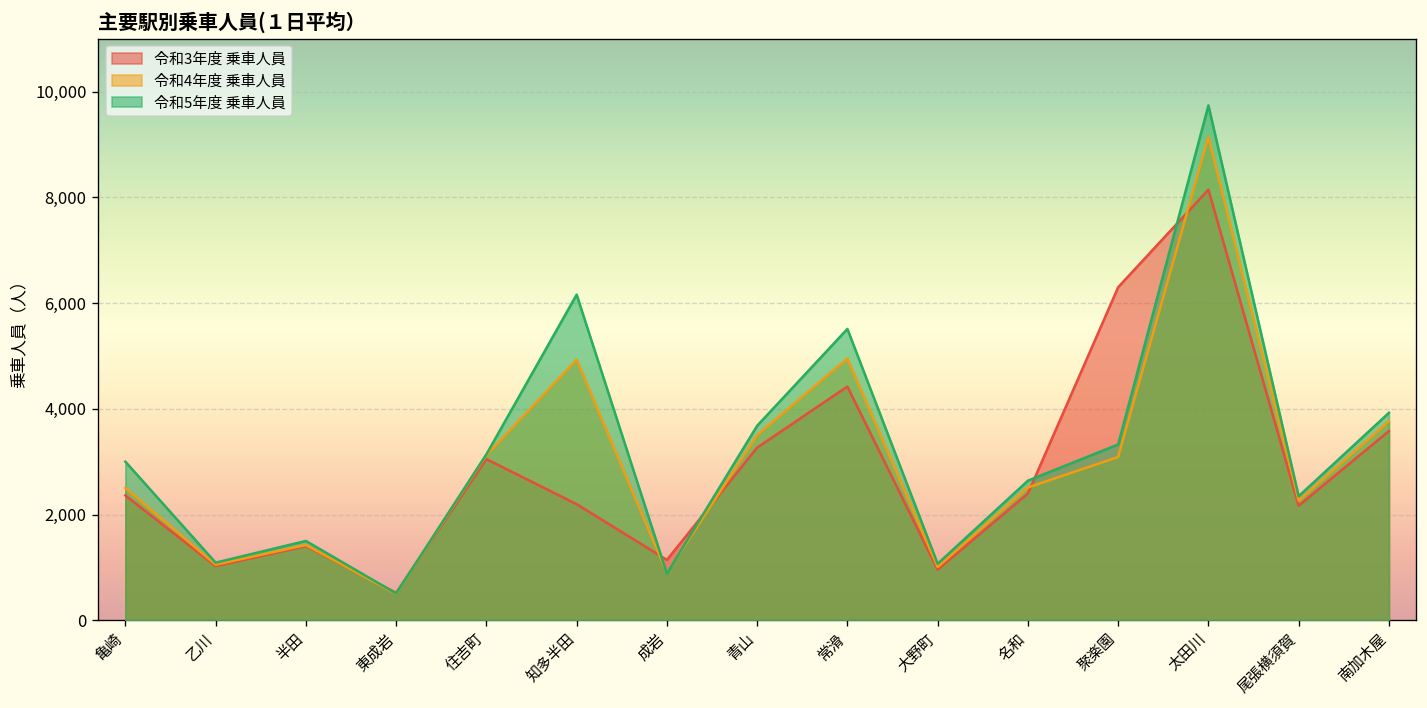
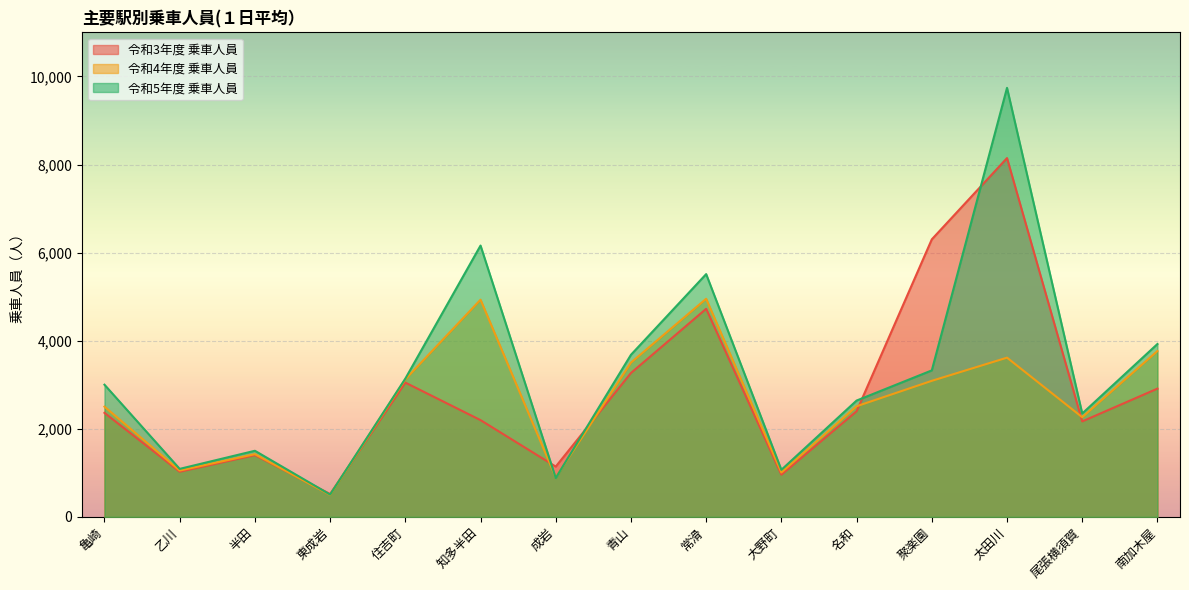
  {
    "令和3年度 乗車人員": {
      "亀崎": "2,400",
      "住吉町": "3,000",
      "知多半田": "2,200",
      "成岩": "1,100",
      "青山": "3,300",
-     "常滑": "4,400",
+     "常滑": "4,700",
      "名和": "2,400",
      "聚楽園": "6,300",
      "太田川": "8,100",
      "尾張横須賀": "2,200",
-     "南加木屋": "3,600"
+     "南加木屋": "2,900"
    },
    "令和4年度 乗車人員": {
      "亀崎": "2,500",
      "知多半田": "4,900",
      "青山": "3,500",
      "常滑": "5,000",
      "名和": "2,500",
      "聚楽園": "3,100",
-     "太田川": "9,100",
+     "太田川": "3,600",
      "尾張横須賀": "2,300",
      "南加木屋": "3,800"
    },
    "令和5年度 乗車人員": {
      "亀崎": "3,000",
      "半田": "1,500",
      "知多半田": "6,200",
      "青山": "3,700",
      "常滑": "5,500",
      "大野町": "1,100",
      "名和": "2,600",
      "聚楽園": "3,300",
      "太田川": "9,700",
      "尾張横須賀": "2,300",
      "南加木屋": "3,900"
    }
  }
